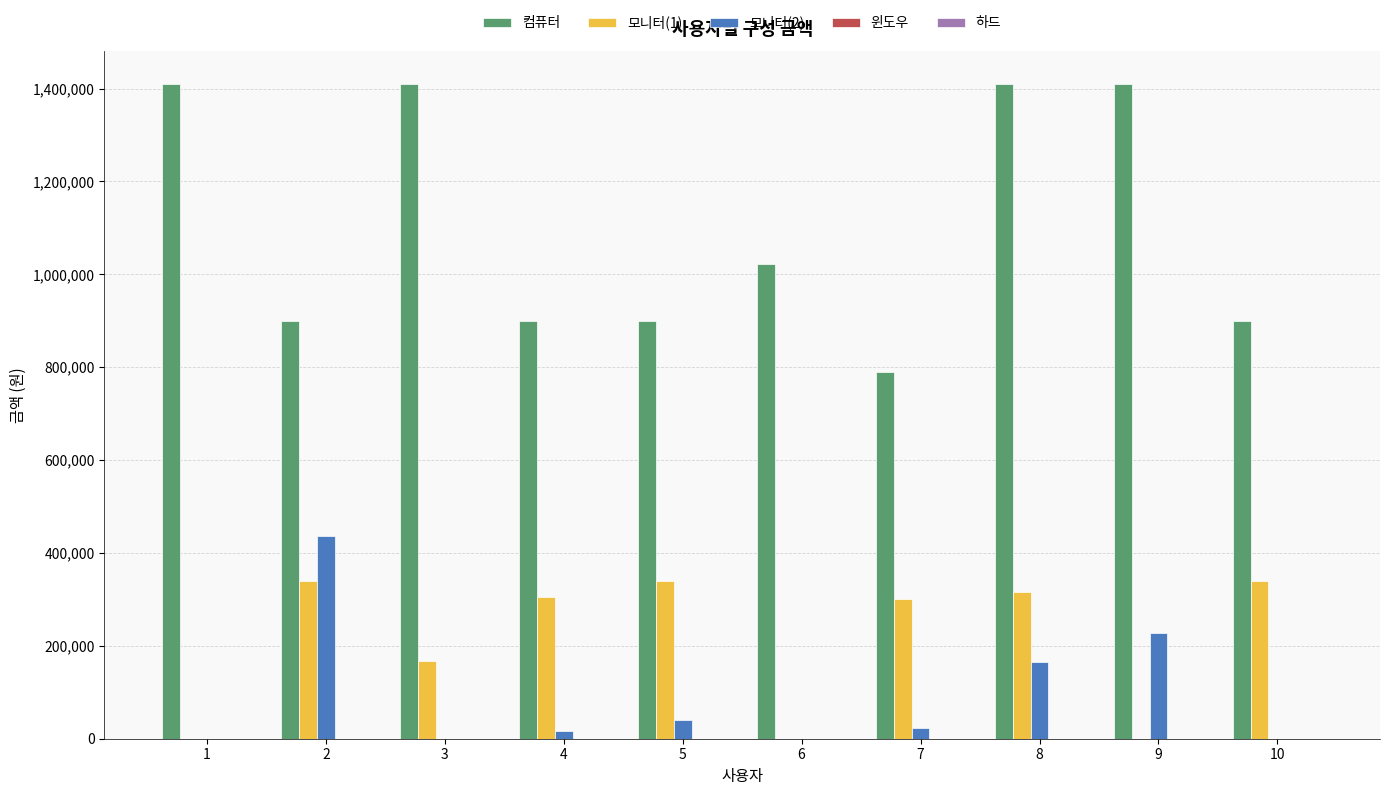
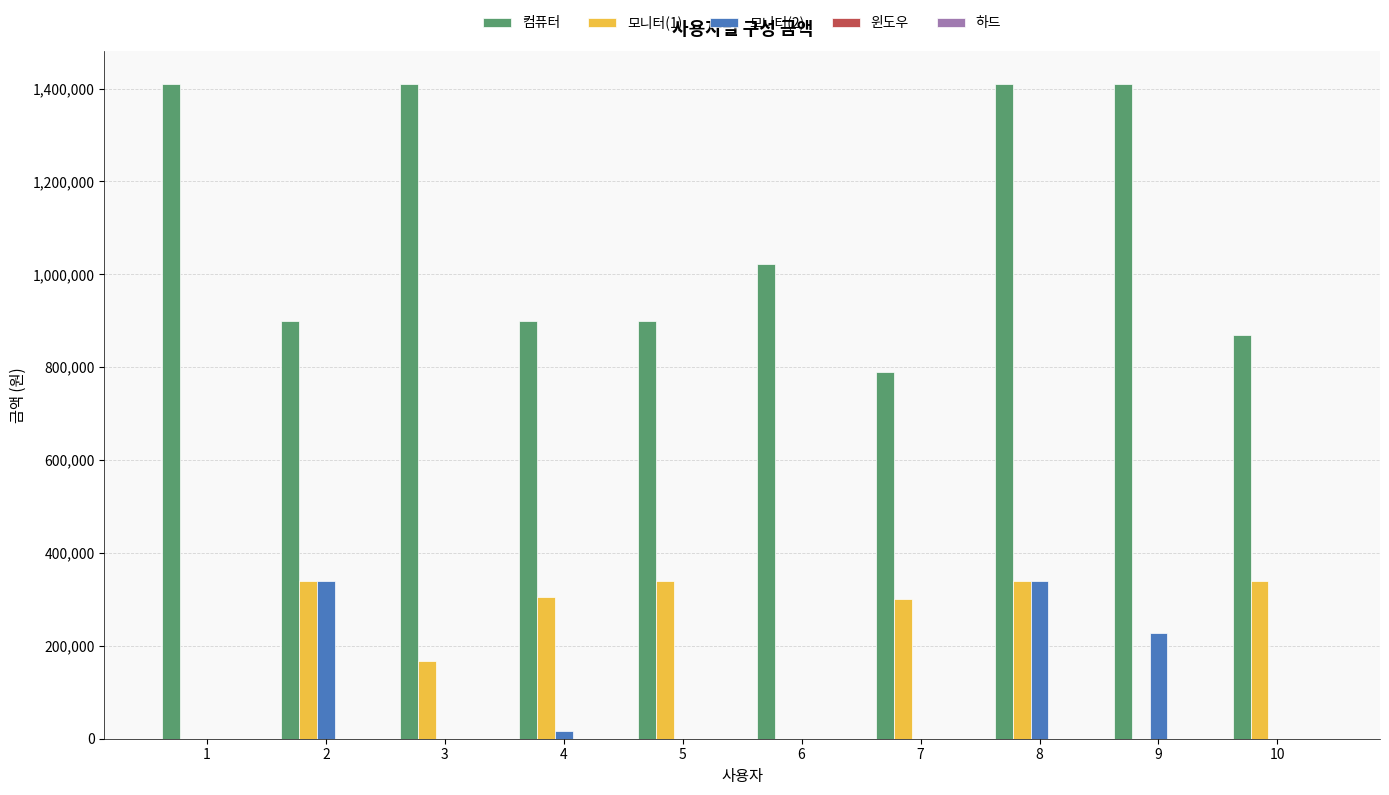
  {
    "컴퓨터": {
      "1": "1,410,000",
      "2": "900,000",
      "3": "1,410,000",
      "4": "900,000",
      "5": "900,000",
      "6": "1,020,000",
      "7": "790,000",
      "8": "1,410,000",
      "9": "1,410,000",
-     "10": "900,000"
+     "10": "870,000"
    },
    "모니터(1)": {
      "1": "0",
      "2": "340,000",
      "3": "170,000",
      "4": "310,000",
      "5": "340,000",
      "6": "0",
      "7": "300,000",
-     "8": "320,000",
+     "8": "340,000",
      "9": "0",
      "10": "340,000"
    },
    "모니터(2)": {
      "1": "0",
-     "2": "440,000",
+     "2": "340,000",
      "3": "0",
      "4": "20,000",
-     "5": "40,000",
+     "5": "0",
      "6": "0",
-     "7": "20,000",
-     "8": "160,000",
+     "7": "0",
+     "8": "340,000",
      "9": "230,000",
      "10": "0"
    },
    "윈도우": {
      "1": "0",
      "2": "0",
      "3": "0",
      "4": "0",
      "5": "0",
      "6": "0",
      "7": "0",
      "8": "0",
      "9": "0",
      "10": "0"
    },
    "하드": {
      "1": "0",
      "2": "0",
      "3": "0",
      "4": "0",
      "5": "0",
      "6": "0",
      "7": "0",
      "8": "0",
      "9": "0",
      "10": "0"
    }
  }
